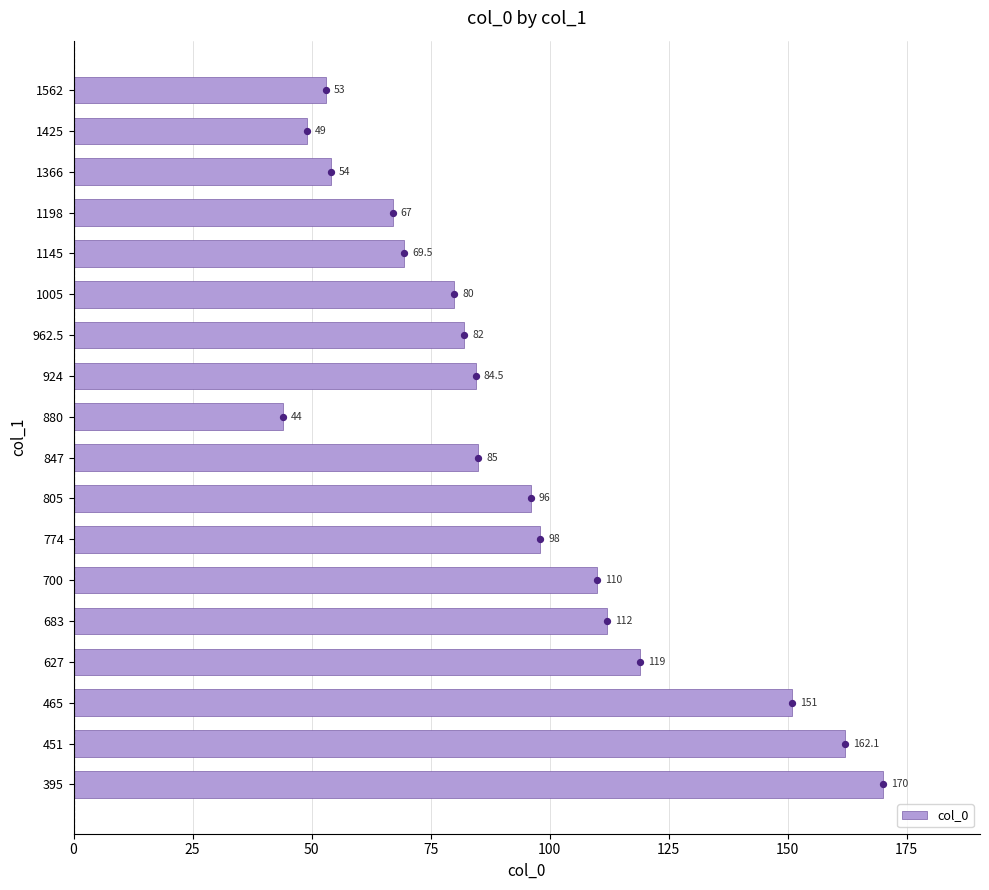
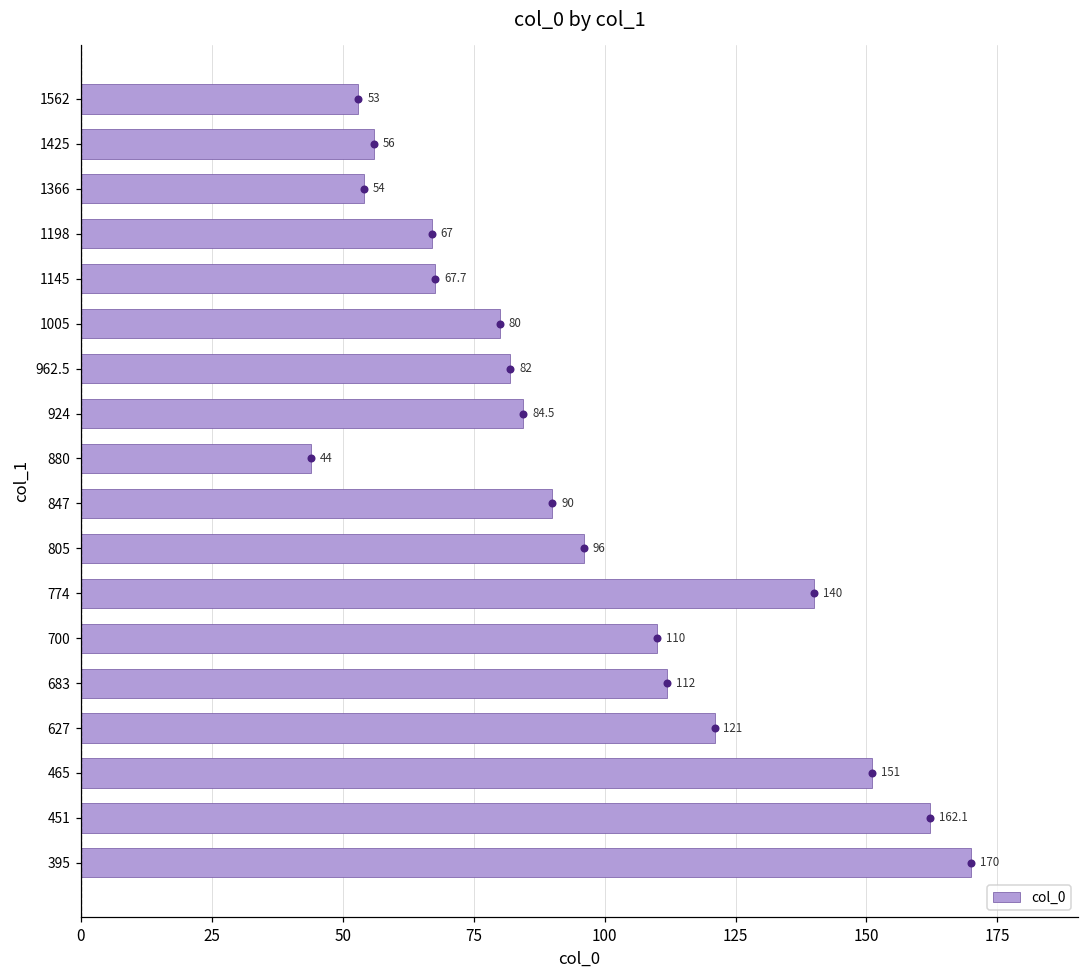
  {
    "col_0": {
      "1562": 53,
-     "1425": 49,
+     "1425": 56,
      "1366": 54,
      "1198": 67,
-     "1145": 69.5,
+     "1145": 67.7,
      "1005": 80,
      "962.5": 82,
      "924": 84.5,
      "880": 44,
-     "847": 85,
+     "847": 90,
      "805": 96,
-     "774": 98,
+     "774": 140,
      "700": 110,
      "683": 112,
-     "627": 119,
+     "627": 121,
      "465": 151,
      "451": 162.1,
      "395": 170
    }
  }
